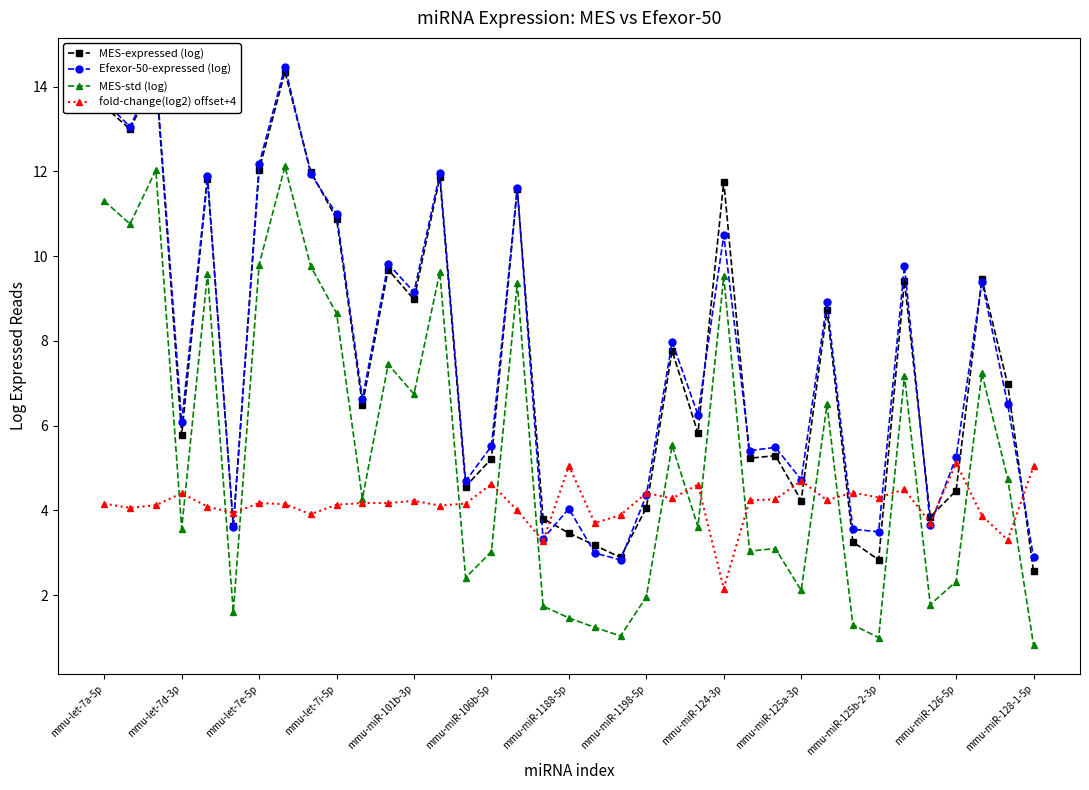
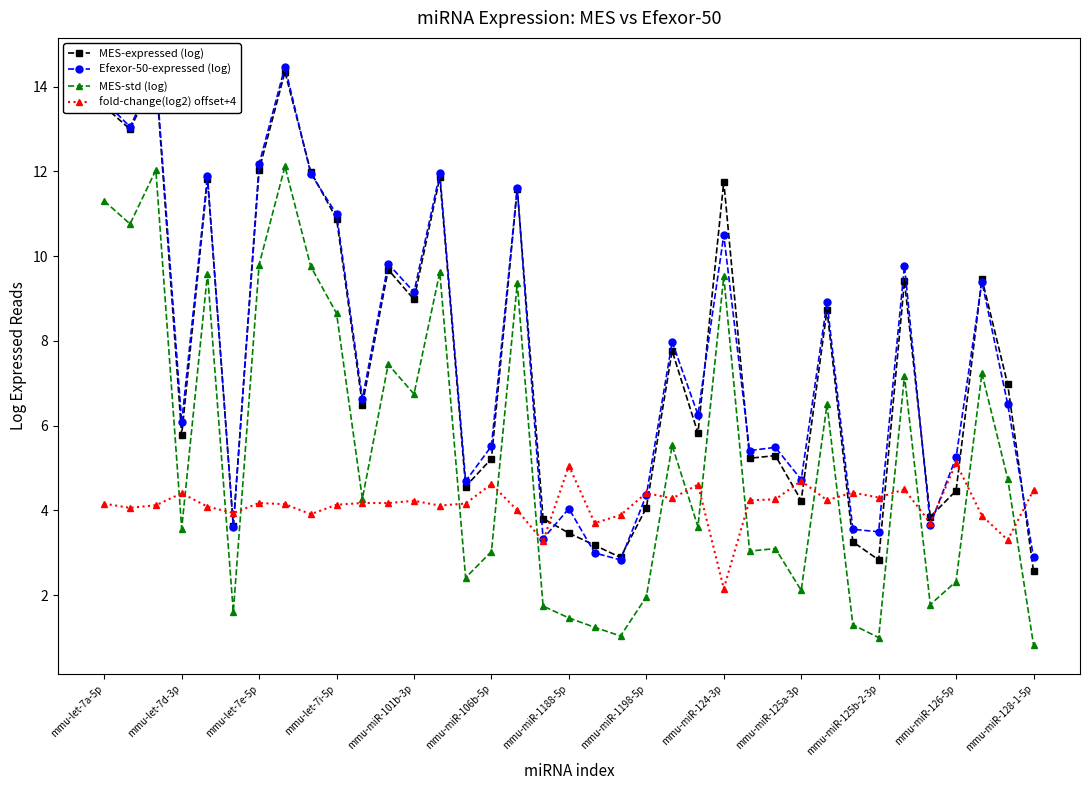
  {
    "MES-expressed (log)": {
      "mmu-let-7d-3p": 5.8,
      "mmu-let-7e-5p": 12.0,
      "mmu-let-7i-5p": 10.9,
      "mmu-miR-101b-3p": 9.0,
      "mmu-miR-106b-5p": 5.2,
      "mmu-miR-1188-5p": 3.5,
      "mmu-miR-1198-5p": 4.1,
      "mmu-miR-124-3p": 11.8,
      "mmu-miR-125a-3p": 4.2,
      "mmu-miR-125b-2-3p": 2.8,
      "mmu-miR-126-5p": 4.5,
      "mmu-miR-128-1-5p": 2.6
    },
    "Efexor-50-expressed (log)": {
      "mmu-let-7d-3p": 6.1,
      "mmu-let-7e-5p": 12.2,
      "mmu-let-7i-5p": 11.0,
      "mmu-miR-101b-3p": 9.2,
      "mmu-miR-106b-5p": 5.5,
      "mmu-miR-1188-5p": 4.0,
      "mmu-miR-124-3p": 10.5,
      "mmu-miR-125b-2-3p": 3.5,
      "mmu-miR-126-5p": 5.3,
      "mmu-miR-128-1-5p": 2.9
    },
    "MES-std (log)": {
      "mmu-let-7a-5p": 11.3,
      "mmu-let-7d-3p": 3.6,
      "mmu-let-7e-5p": 9.8,
      "mmu-let-7i-5p": 8.6,
      "mmu-miR-101b-3p": 6.7,
      "mmu-miR-106b-5p": 3.0,
      "mmu-miR-1188-5p": 1.5,
      "mmu-miR-1198-5p": 2.0,
      "mmu-miR-124-3p": 9.5,
      "mmu-miR-125a-3p": 2.1,
      "mmu-miR-125b-2-3p": 1.0,
      "mmu-miR-126-5p": 2.3,
      "mmu-miR-128-1-5p": 0.8
    },
    "fold-change(log2) offset+4": {
      "mmu-let-7a-5p": 4.2,
      "mmu-let-7d-3p": 4.4,
      "mmu-let-7e-5p": 4.2,
      "mmu-let-7i-5p": 4.1,
      "mmu-miR-101b-3p": 4.2,
      "mmu-miR-106b-5p": 4.6,
      "mmu-miR-1188-5p": 5.1,
      "mmu-miR-124-3p": 2.2,
      "mmu-miR-125b-2-3p": 4.3,
      "mmu-miR-126-5p": 5.1,
-     "mmu-miR-128-1-5p": 5.0
+     "mmu-miR-128-1-5p": 4.5
    }
  }
